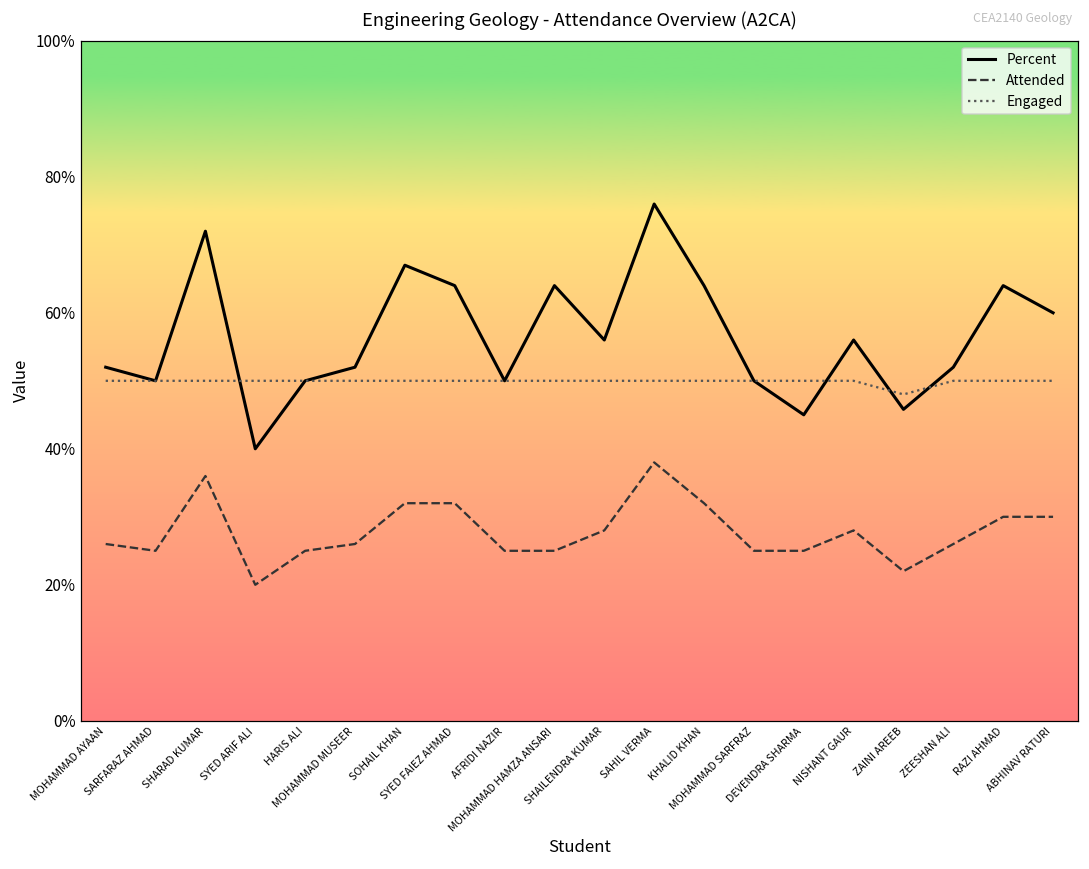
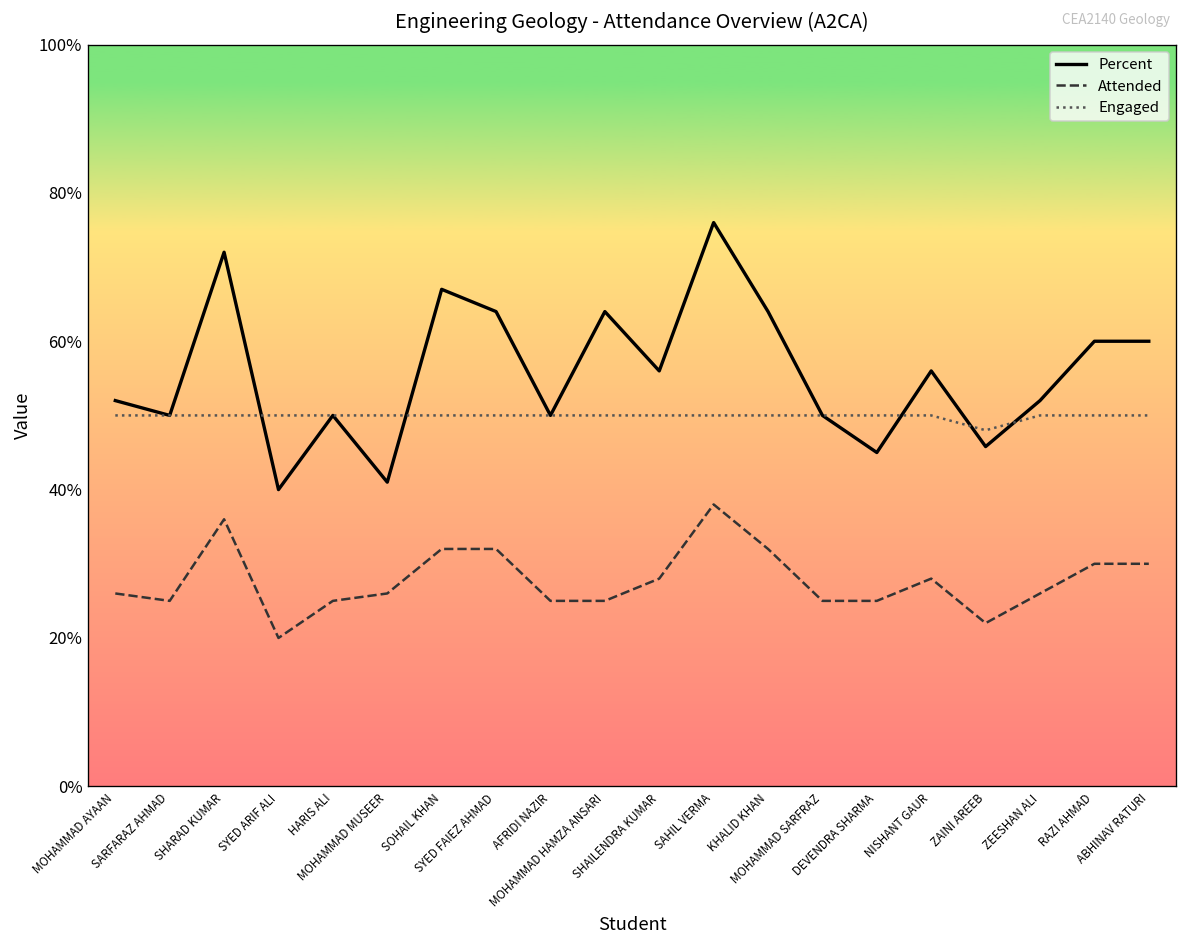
  {
    "Percent": {
      "MOHAMMAD AYAAN": "52%",
      "SHARAD KUMAR": "72%",
      "SYED ARIF ALI": "40%",
-     "MOHAMMAD MUSEER": "52%",
+     "MOHAMMAD MUSEER": "41%",
      "SOHAIL KHAN": "67%",
      "SYED FAIEZ AHMAD": "64%",
      "MOHAMMAD HAMZA ANSARI": "64%",
      "SHAILENDRA KUMAR": "56%",
      "SAHIL VERMA": "76%",
      "KHALID KHAN": "64%",
      "DEVENDRA SHARMA": "45%",
      "NISHANT GAUR": "56%",
      "ZAINI AREEB": "46%",
      "ZEESHAN ALI": "52%",
-     "RAZI AHMAD": "64%",
+     "RAZI AHMAD": "60%",
      "ABHINAV RATURI": "60%"
    }
  }
